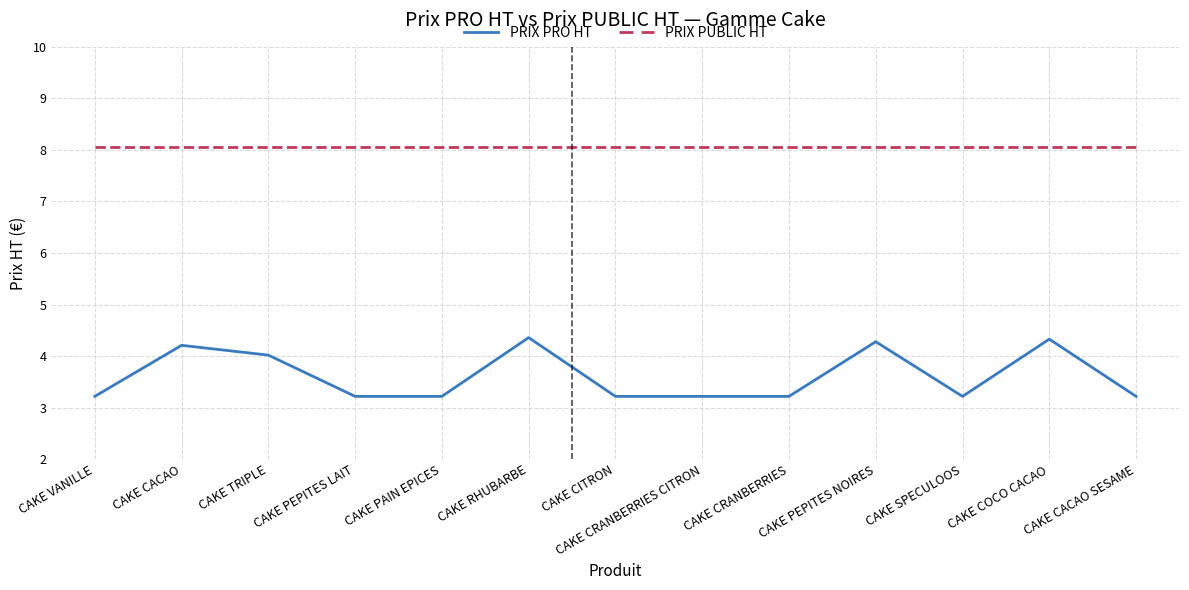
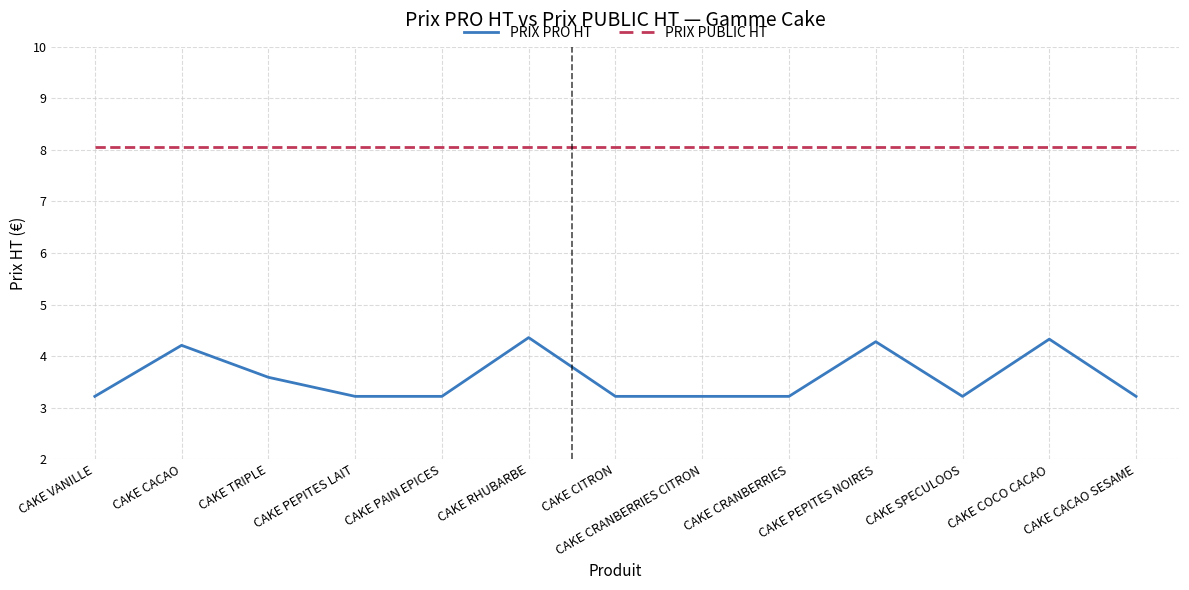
  {
    "PRIX PRO HT": {
      "CAKE VANILLE": 3.2,
      "CAKE CACAO": 4.2,
-     "CAKE TRIPLE": 4.0,
+     "CAKE TRIPLE": 3.6,
      "CAKE PEPITES LAIT": 3.2,
      "CAKE PAIN EPICES": 3.2,
      "CAKE RHUBARBE": 4.4,
      "CAKE CITRON": 3.2,
      "CAKE CRANBERRIES CITRON": 3.2,
      "CAKE CRANBERRIES": 3.2,
      "CAKE PEPITES NOIRES": 4.3,
      "CAKE SPECULOOS": 3.2,
      "CAKE COCO CACAO": 4.3,
      "CAKE CACAO SESAME": 3.2
    },
    "PRIX PUBLIC HT": {
      "CAKE VANILLE": 8.1,
      "CAKE CACAO": 8.1,
      "CAKE TRIPLE": 8.1,
      "CAKE PEPITES LAIT": 8.1,
      "CAKE PAIN EPICES": 8.1,
      "CAKE RHUBARBE": 8.1,
      "CAKE CITRON": 8.1,
      "CAKE CRANBERRIES CITRON": 8.1,
      "CAKE CRANBERRIES": 8.1,
      "CAKE PEPITES NOIRES": 8.1,
      "CAKE SPECULOOS": 8.1,
      "CAKE COCO CACAO": 8.1,
      "CAKE CACAO SESAME": 8.1
    }
  }
